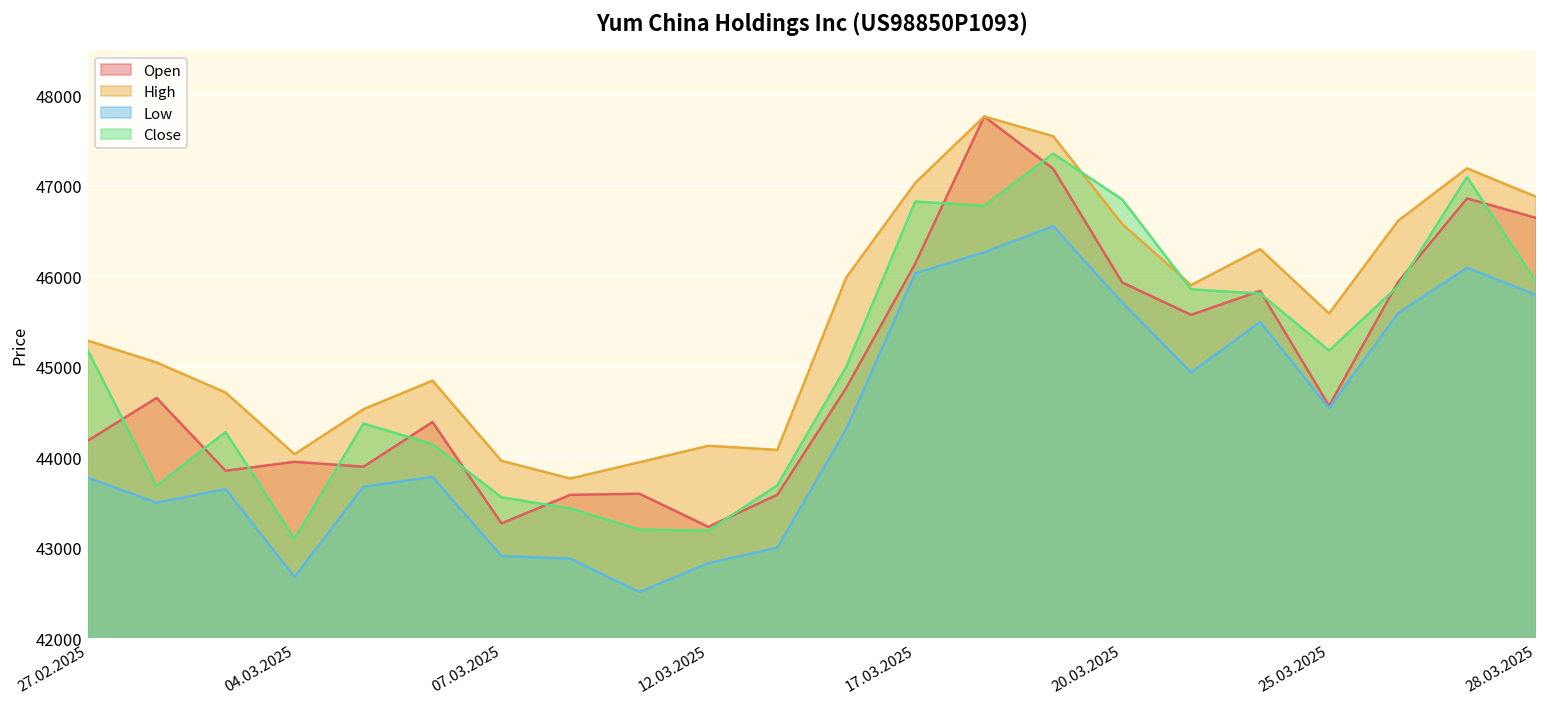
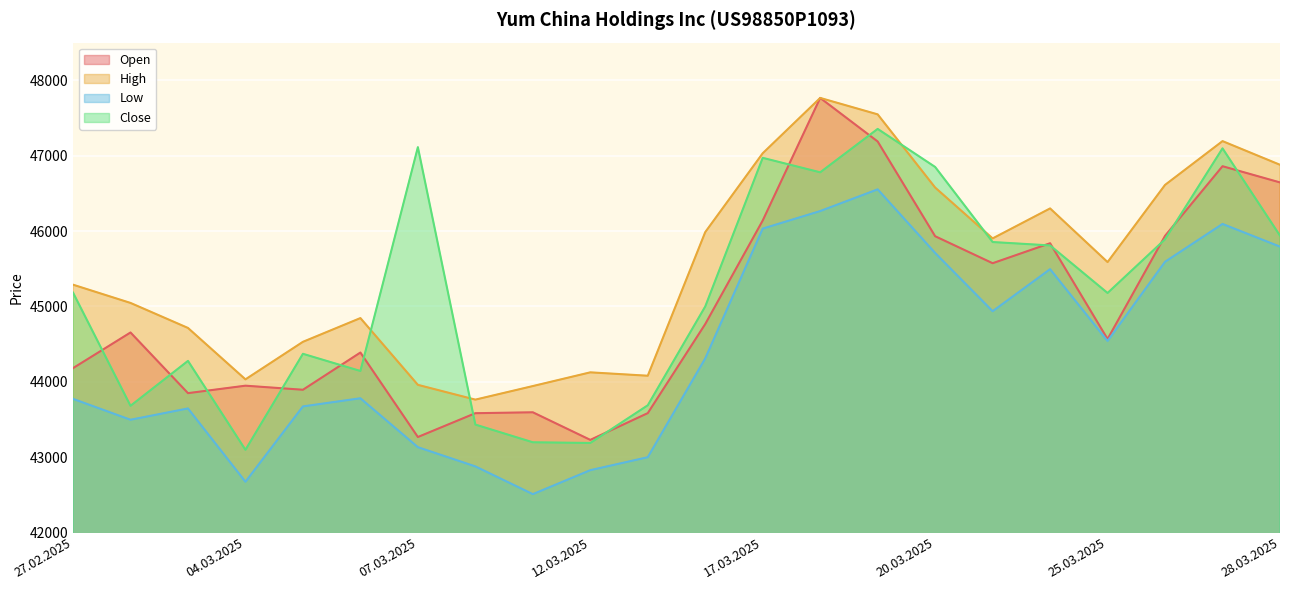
  {
    "Low": {
      "27.02.2025": 43800,
      "04.03.2025": 42700,
-     "07.03.2025": 42900,
+     "07.03.2025": 43100,
      "12.03.2025": 42800,
      "17.03.2025": 46000,
      "20.03.2025": 45700,
      "28.03.2025": 45800
    },
    "Close": {
      "27.02.2025": 45200,
      "04.03.2025": 43100,
-     "07.03.2025": 43600,
+     "07.03.2025": 47100,
      "12.03.2025": 43200,
-     "17.03.2025": 46800,
+     "17.03.2025": 47000,
      "20.03.2025": 46900,
      "25.03.2025": 45200,
      "28.03.2025": 45900
    }
  }
